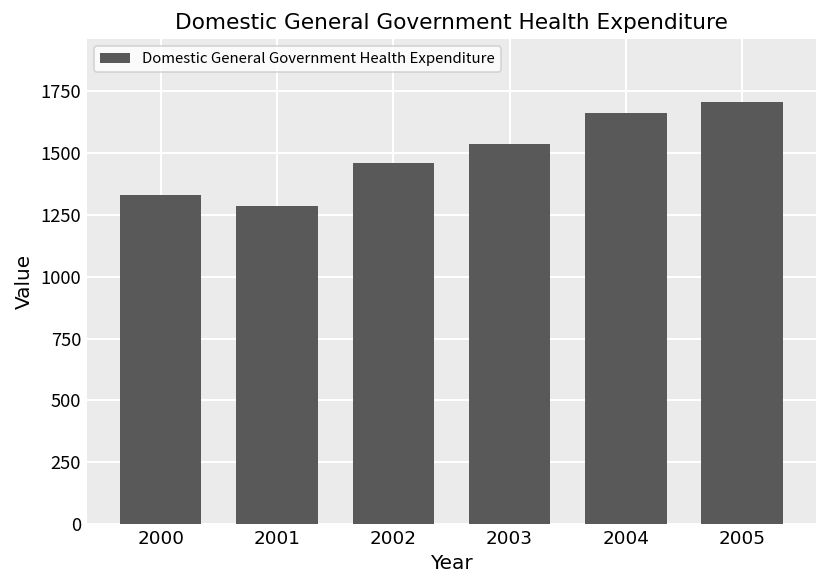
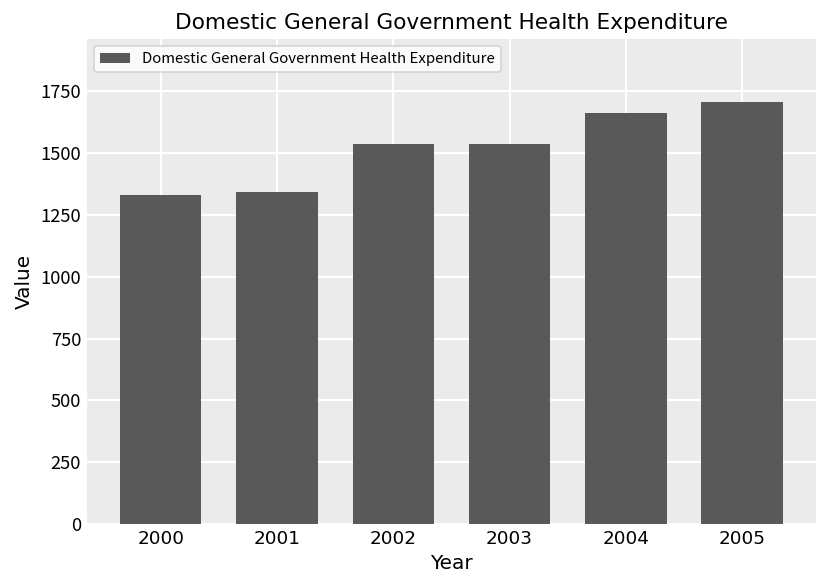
  {
    "2000": 1330,
-   "2001": 1290,
-   "2002": 1460,
+   "2001": 1340,
+   "2002": 1540,
    "2003": 1540,
    "2004": 1660,
    "2005": 1710
  }
